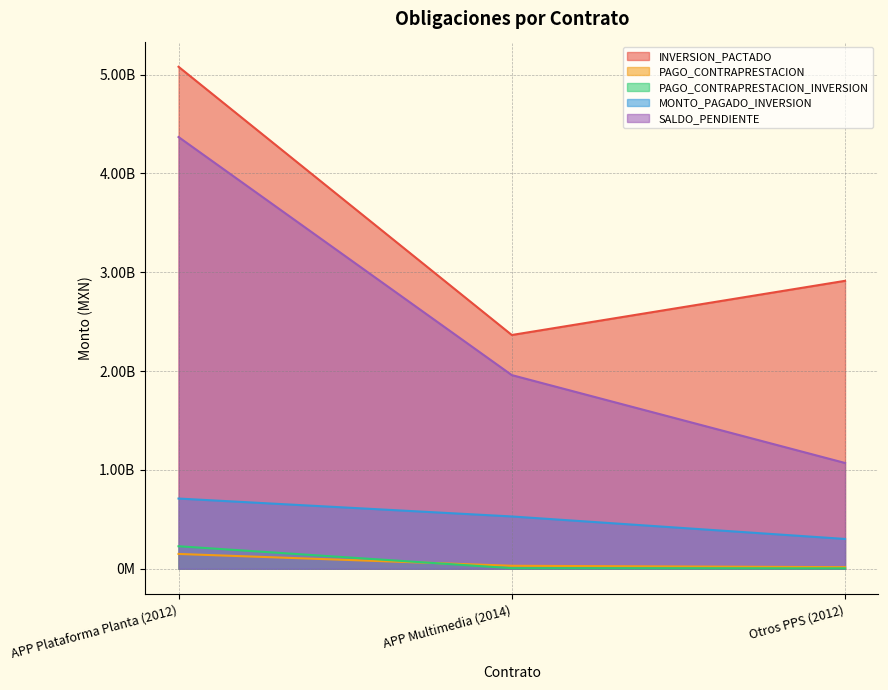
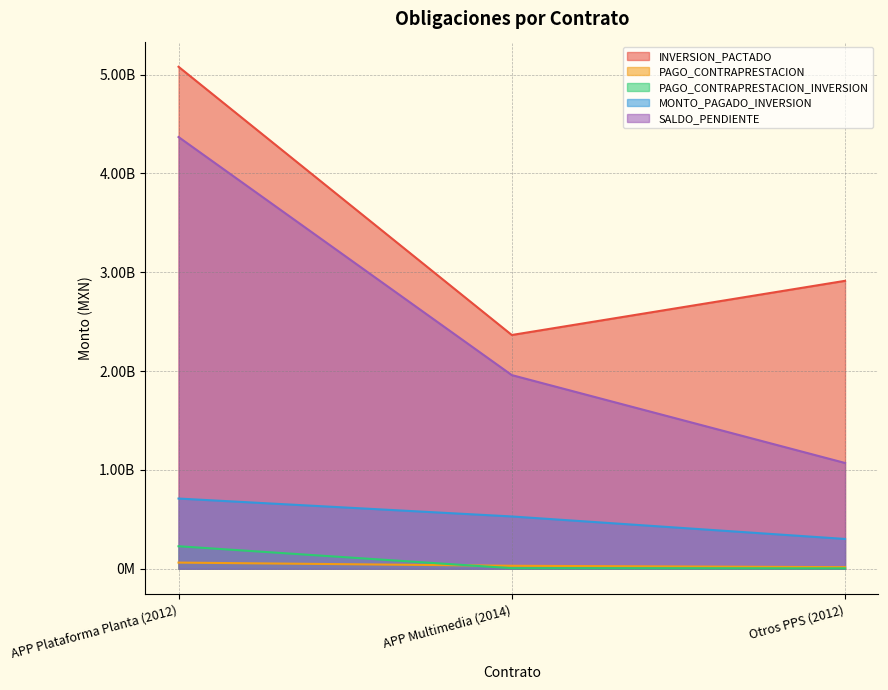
  {
    "INVERSION_PACTADO": {
      "APP Plataforma Planta (2012)": 5100000000,
      "APP Multimedia (2014)": 2400000000,
      "Otros PPS (2012)": 2900000000
    },
    "PAGO_CONTRAPRESTACION": {
-     "APP Plataforma Planta (2012)": 200000000
+     "APP Plataforma Planta (2012)": 100000000
    },
    "PAGO_CONTRAPRESTACION_INVERSION": {
      "APP Plataforma Planta (2012)": 200000000
    },
    "MONTO_PAGADO_INVERSION": {
      "APP Plataforma Planta (2012)": 700000000,
      "APP Multimedia (2014)": 500000000,
      "Otros PPS (2012)": 300000000
    },
    "SALDO_PENDIENTE": {
      "APP Plataforma Planta (2012)": 4400000000,
      "APP Multimedia (2014)": 2000000000,
      "Otros PPS (2012)": 1100000000
    }
  }
